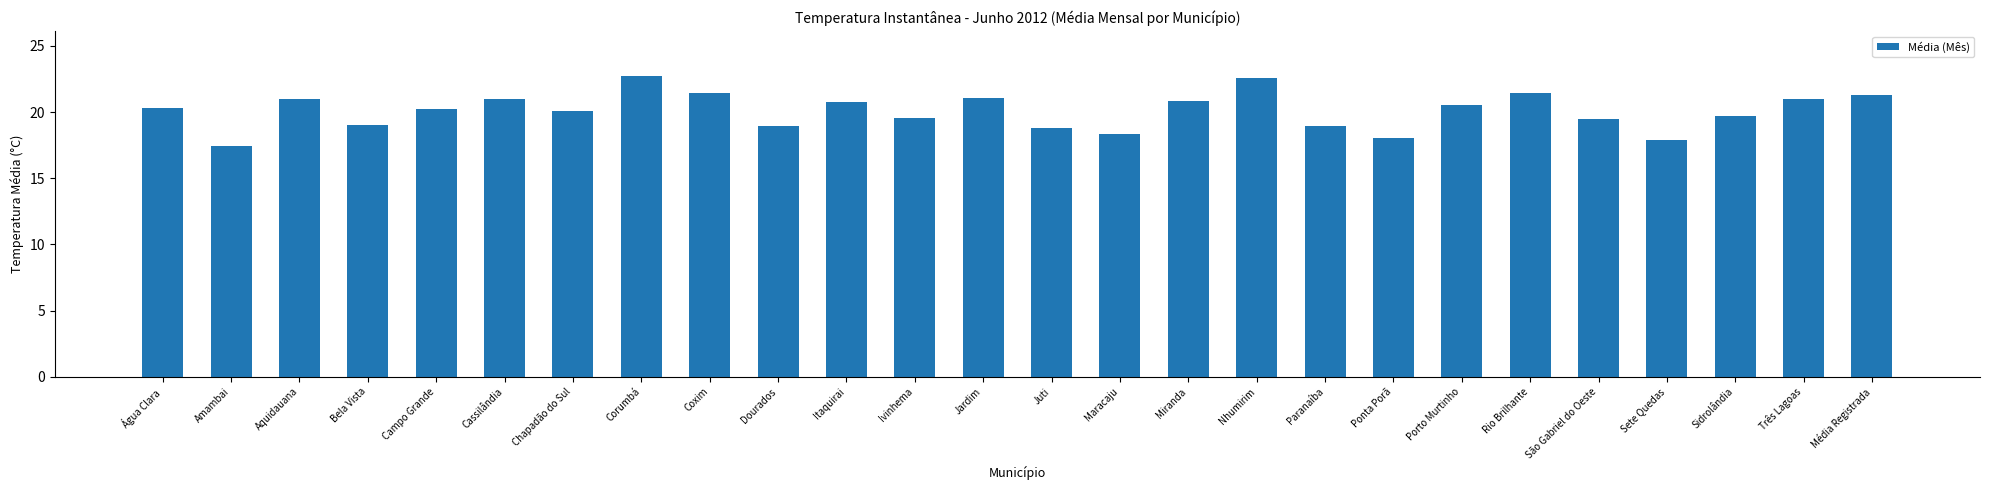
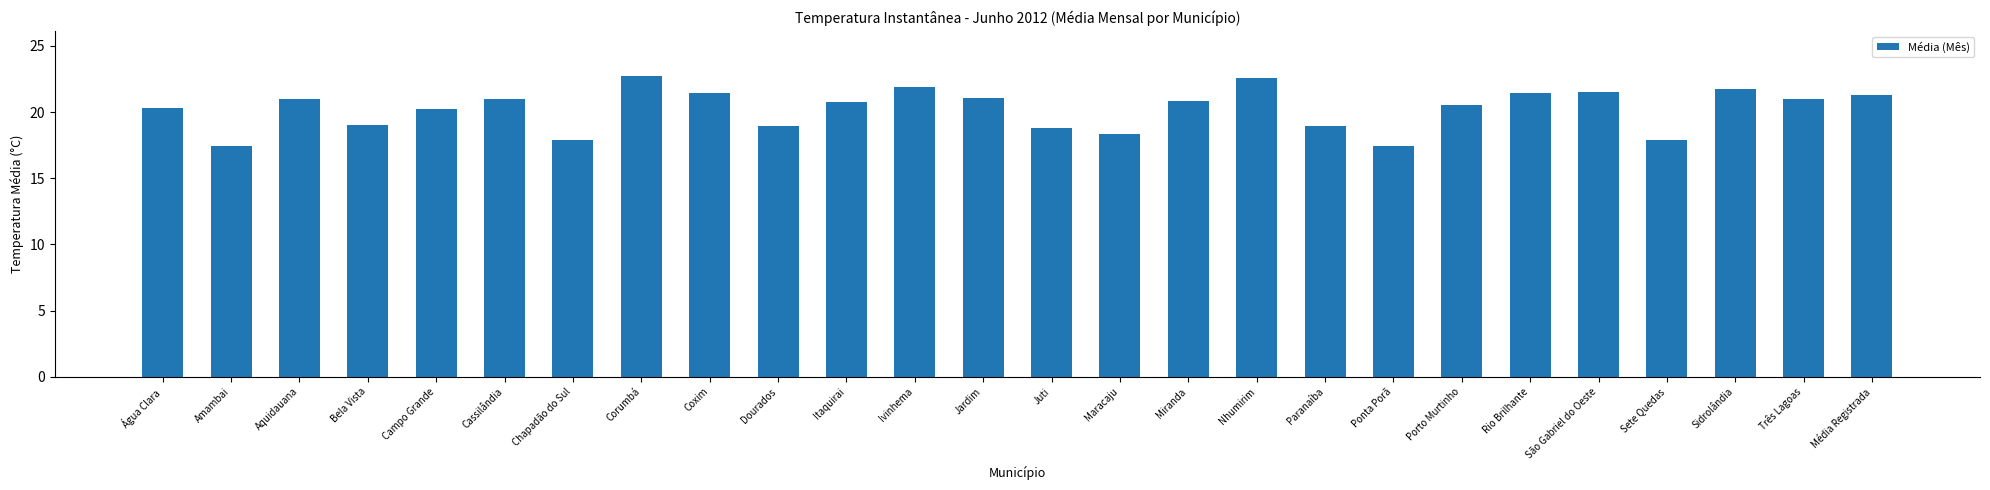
  {
    "Água Clara": 20.3,
    "Amambai": 17.4,
    "Aquidauana": 21.0,
    "Bela Vista": 19.0,
    "Campo Grande": 20.2,
    "Cassilândia": 21.0,
-   "Chapadão do Sul": 20.1,
+   "Chapadão do Sul": 17.9,
    "Corumbá": 22.7,
    "Coxim": 21.5,
    "Dourados": 18.9,
    "Itaquirai": 20.8,
-   "Ivinhema": 19.6,
+   "Ivinhema": 21.9,
    "Jardim": 21.1,
    "Juti": 18.8,
    "Maracaju": 18.4,
    "Miranda": 20.8,
    "Nhumirim": 22.6,
    "Paranaíba": 18.9,
-   "Ponta Porã": 18.0,
+   "Ponta Porã": 17.4,
    "Porto Murtinho": 20.5,
    "Rio Brilhante": 21.4,
-   "São Gabriel do Oeste": 19.5,
+   "São Gabriel do Oeste": 21.5,
    "Sete Quedas": 17.9,
-   "Sidrolândia": 19.7,
+   "Sidrolândia": 21.8,
    "Três Lagoas": 21.0,
    "Média Registrada": 21.3
  }
